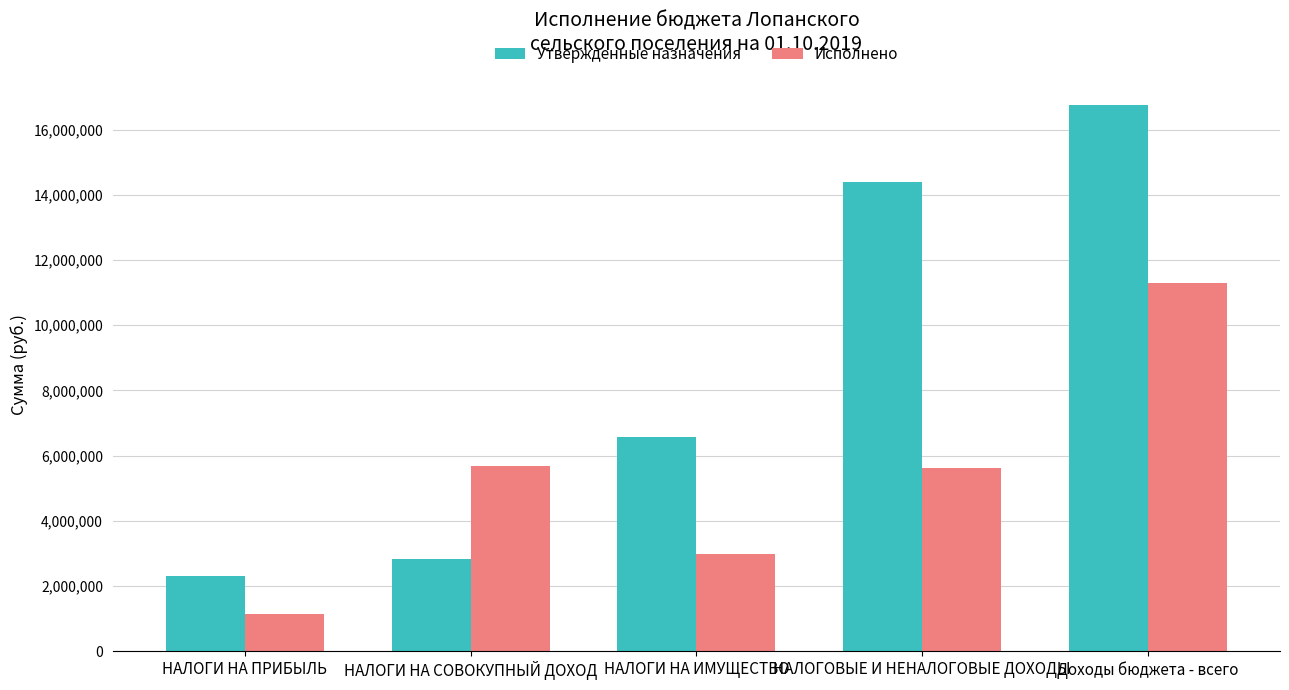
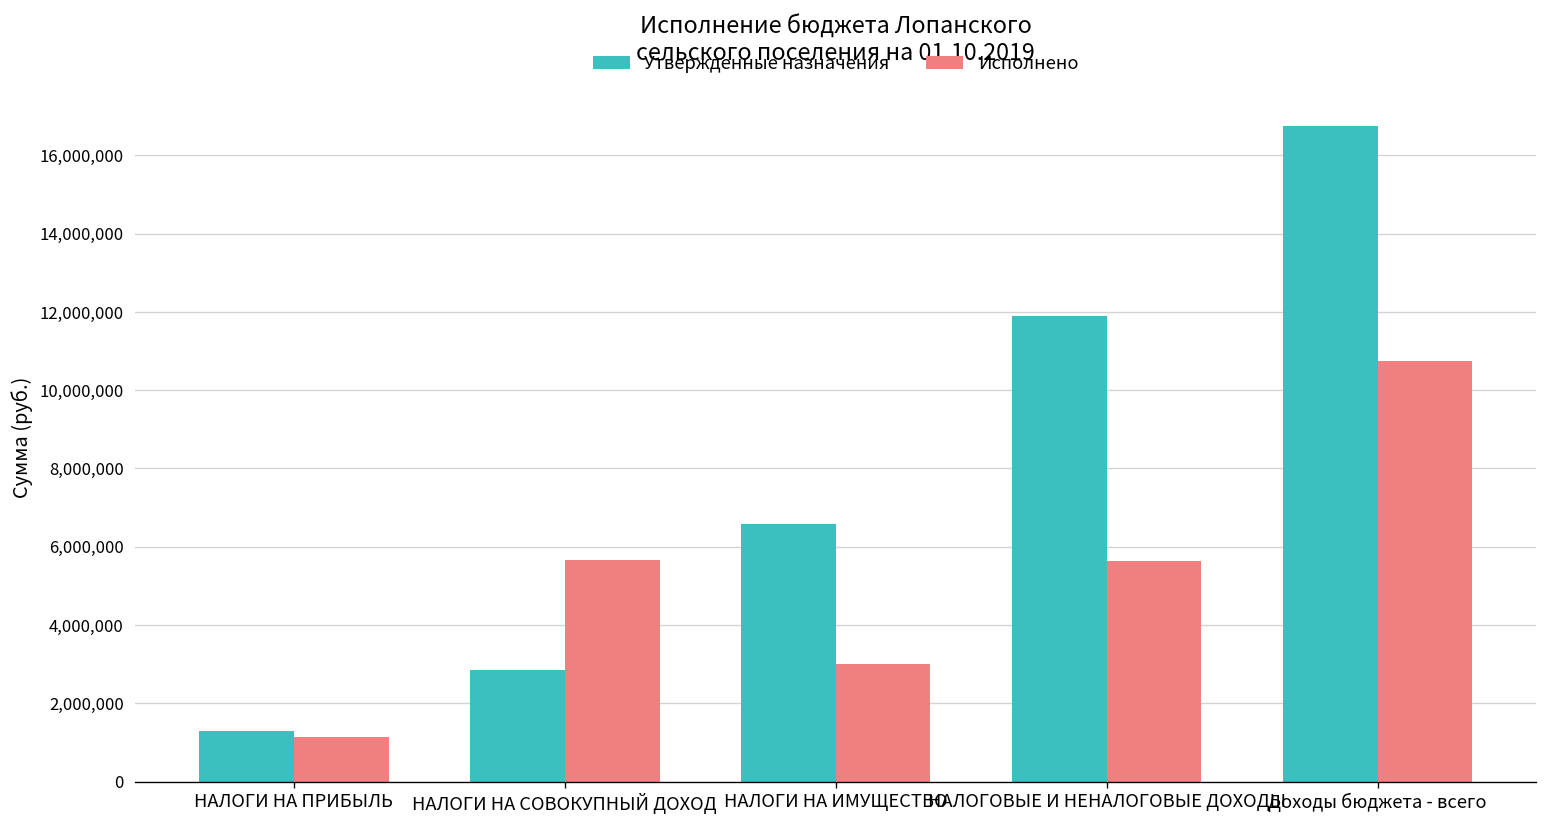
  {
    "Утвержденные назначения": {
-     "НАЛОГИ НА ПРИБЫЛЬ": "2,300,000",
+     "НАЛОГИ НА ПРИБЫЛЬ": "1,300,000",
      "НАЛОГИ НА СОВОКУПНЫЙ ДОХОД": "2,800,000",
      "НАЛОГИ НА ИМУЩЕСТВО": "6,600,000",
-     "НАЛОГОВЫЕ И НЕНАЛОГОВЫЕ ДОХОДЫ": "14,400,000",
+     "НАЛОГОВЫЕ И НЕНАЛОГОВЫЕ ДОХОДЫ": "11,900,000",
      "Доходы бюджета - всего": "16,700,000"
    },
    "Исполнено": {
      "НАЛОГИ НА ПРИБЫЛЬ": "1,100,000",
      "НАЛОГИ НА СОВОКУПНЫЙ ДОХОД": "5,700,000",
      "НАЛОГИ НА ИМУЩЕСТВО": "3,000,000",
      "НАЛОГОВЫЕ И НЕНАЛОГОВЫЕ ДОХОДЫ": "5,600,000",
-     "Доходы бюджета - всего": "11,300,000"
+     "Доходы бюджета - всего": "10,800,000"
    }
  }
